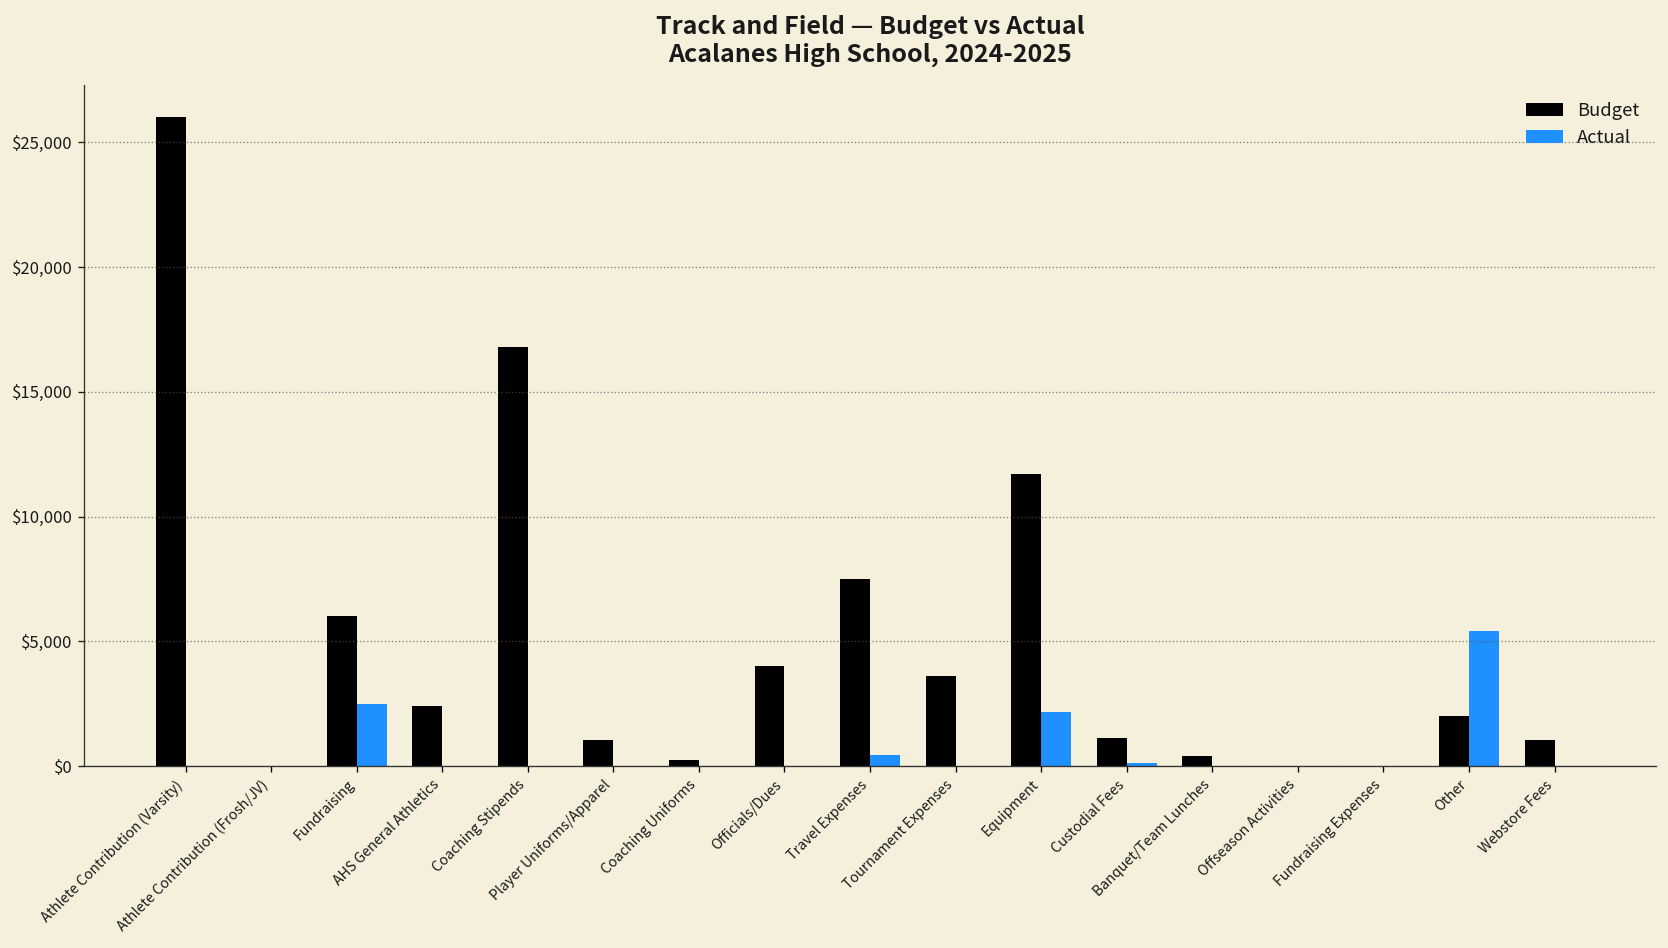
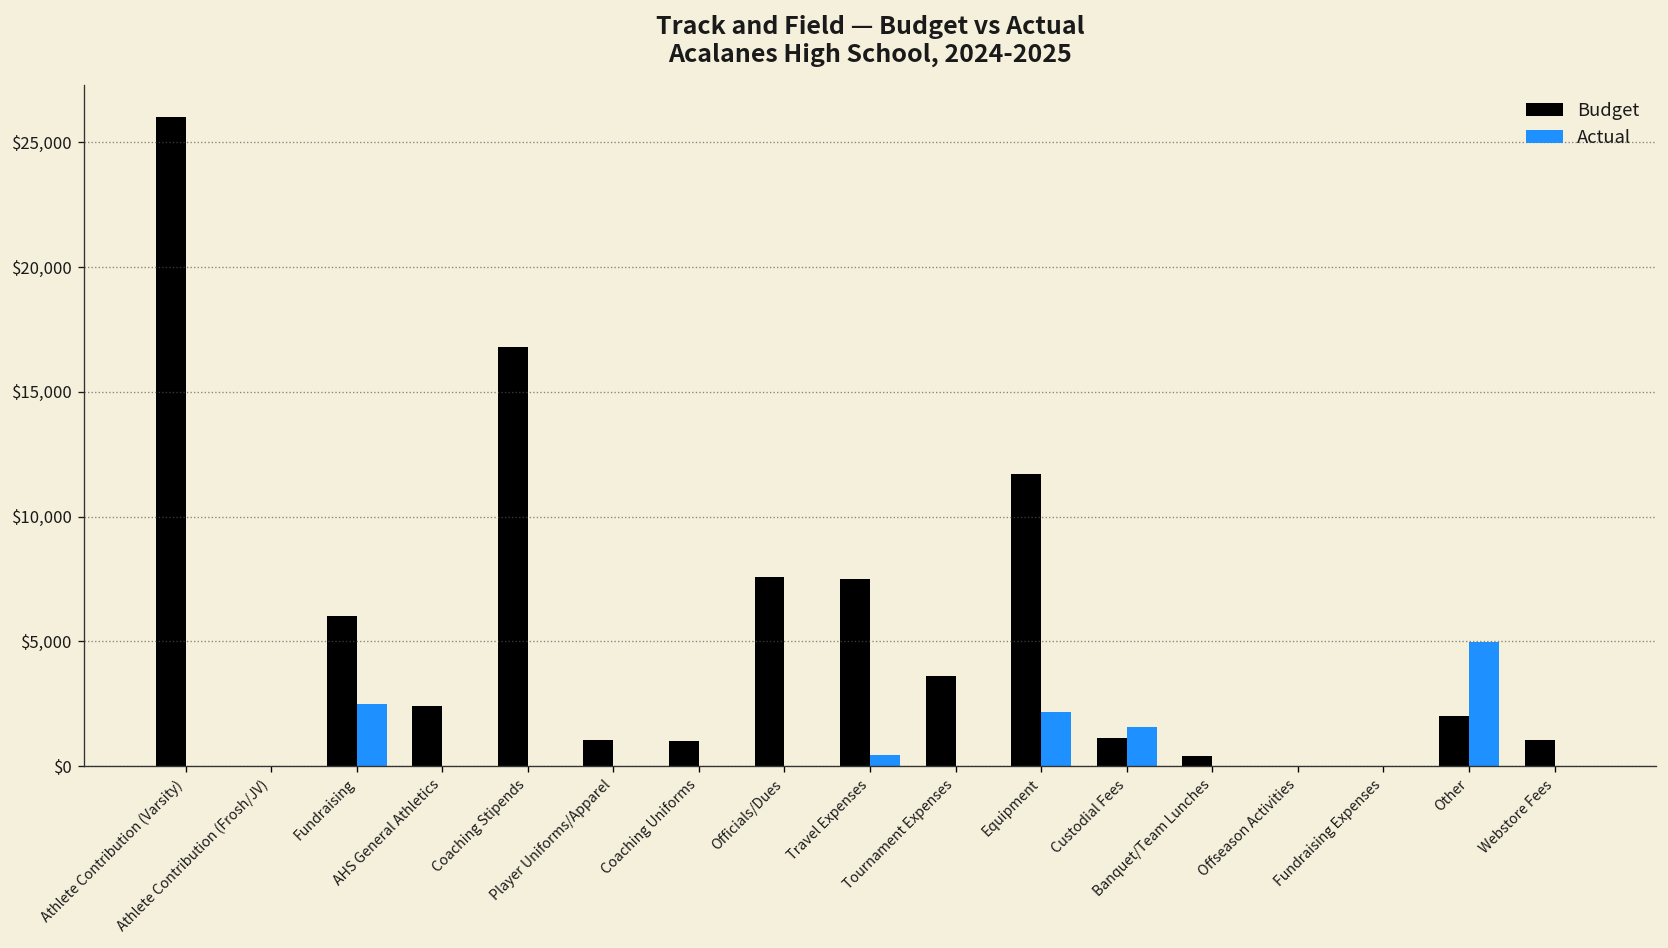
  {
    "Budget": {
      "Athlete Contribution (Varsity)": "$26,000",
      "Athlete Contribution (Frosh/JV)": "$0",
      "Fundraising": "$6,000",
      "AHS General Athletics": "$2,400",
      "Coaching Stipends": "$16,800",
      "Player Uniforms/Apparel": "$1,100",
-     "Coaching Uniforms": "$300",
-     "Officials/Dues": "$4,000",
+     "Coaching Uniforms": "$1,000",
+     "Officials/Dues": "$7,600",
      "Travel Expenses": "$7,500",
      "Tournament Expenses": "$3,600",
      "Equipment": "$11,700",
      "Custodial Fees": "$1,100",
      "Banquet/Team Lunches": "$400",
      "Offseason Activities": "$0",
      "Fundraising Expenses": "$0",
      "Other": "$2,000",
      "Webstore Fees": "$1,000"
    },
    "Actual": {
      "Athlete Contribution (Varsity)": "$0",
      "Athlete Contribution (Frosh/JV)": "$0",
      "Fundraising": "$2,500",
      "AHS General Athletics": "$0",
      "Coaching Stipends": "$0",
      "Player Uniforms/Apparel": "$0",
      "Coaching Uniforms": "$0",
      "Officials/Dues": "$0",
      "Travel Expenses": "$500",
      "Tournament Expenses": "$0",
      "Equipment": "$2,200",
-     "Custodial Fees": "$100",
+     "Custodial Fees": "$1,600",
      "Banquet/Team Lunches": "$0",
      "Offseason Activities": "$0",
      "Fundraising Expenses": "$0",
-     "Other": "$5,400",
+     "Other": "$5,000",
      "Webstore Fees": "$0"
    }
  }
